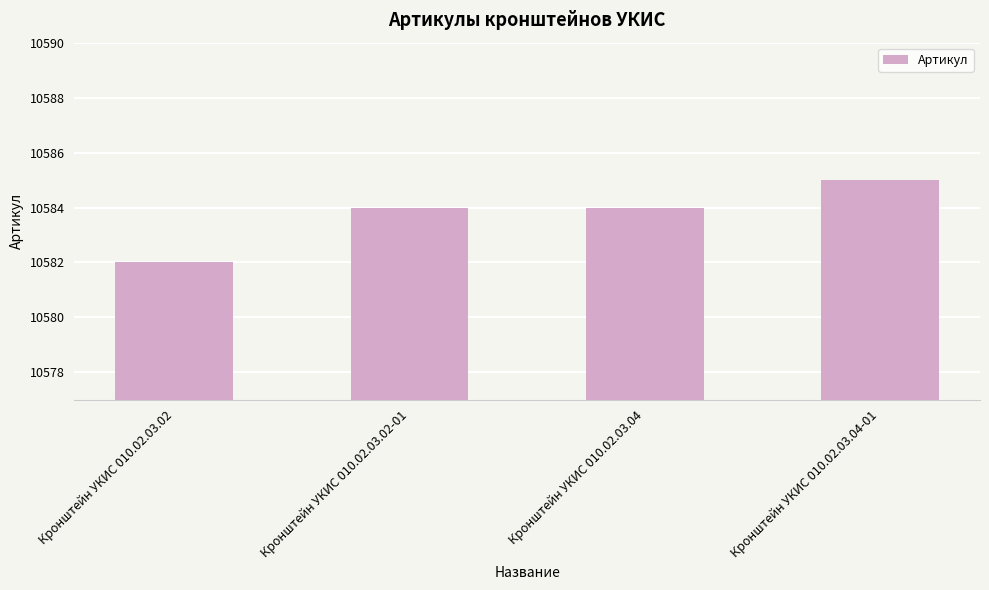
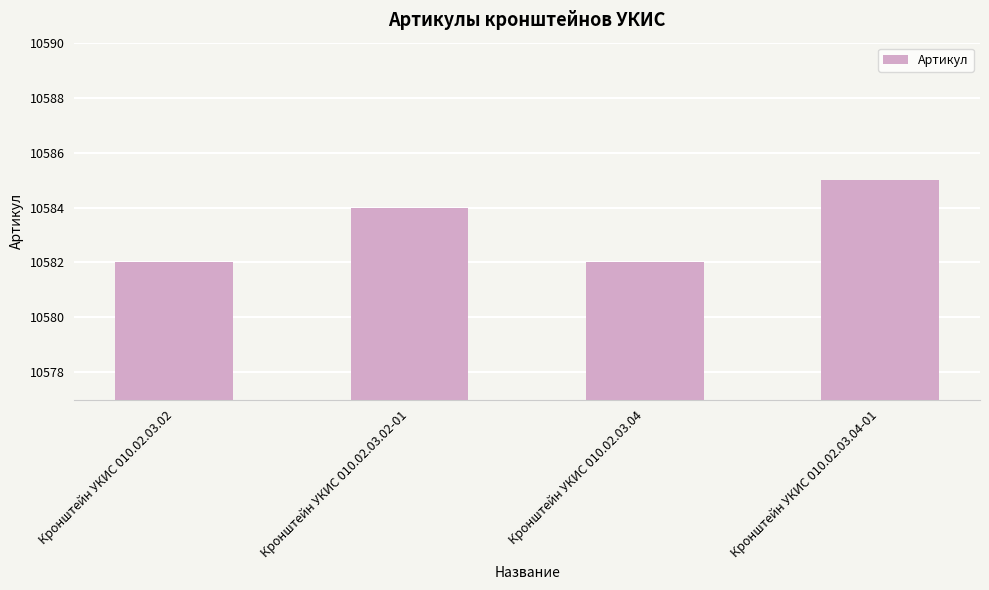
  {
    "Кронштейн УКИС 010.02.03.02": 10582,
    "Кронштейн УКИС 010.02.03.02-01": 10584,
-   "Кронштейн УКИС 010.02.03.04": 10584,
+   "Кронштейн УКИС 010.02.03.04": 10582,
    "Кронштейн УКИС 010.02.03.04-01": 10585
  }
